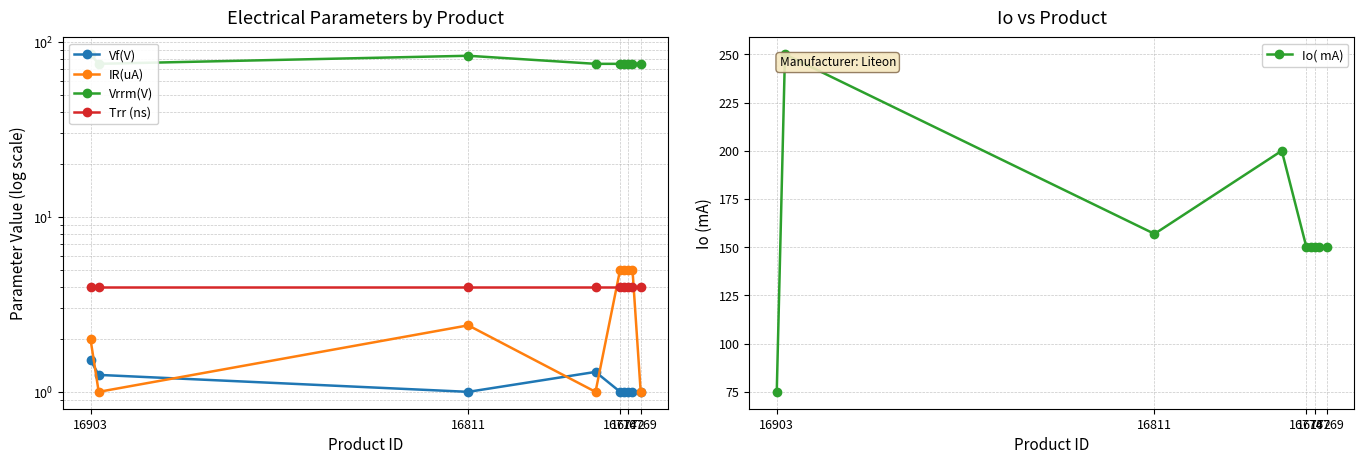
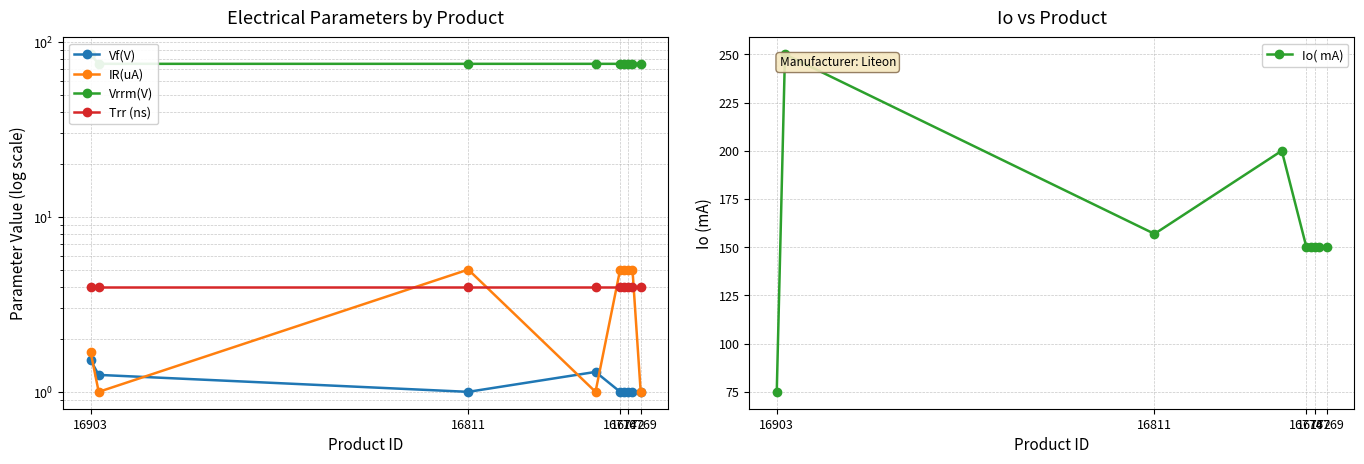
  {
    "Electrical Parameters by Product": {
      "Vf(V)": {
        "16903": 1.5,
        "16811": 1.0
      },
      "IR(uA)": {
-       "16903": 2.0,
-       "16811": 2.4
+       "16903": 1.7,
+       "16811": 5.0
      },
      "Vrrm(V)": {
-       "16811": 80
+       "16811": 75
      },
      "Trr (ns)": {
        "16903": 4.0,
        "16811": 4.0
      }
    },
    "Io vs Product": {
      "16903": 75,
      "16811": 157
    }
  }
